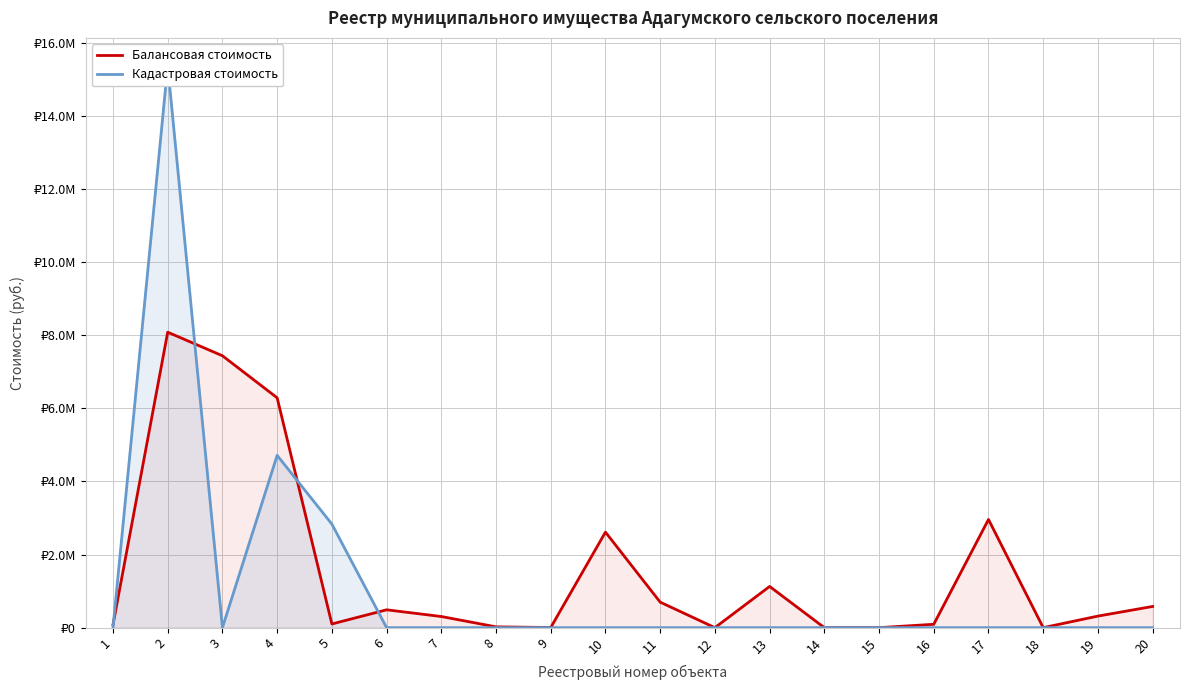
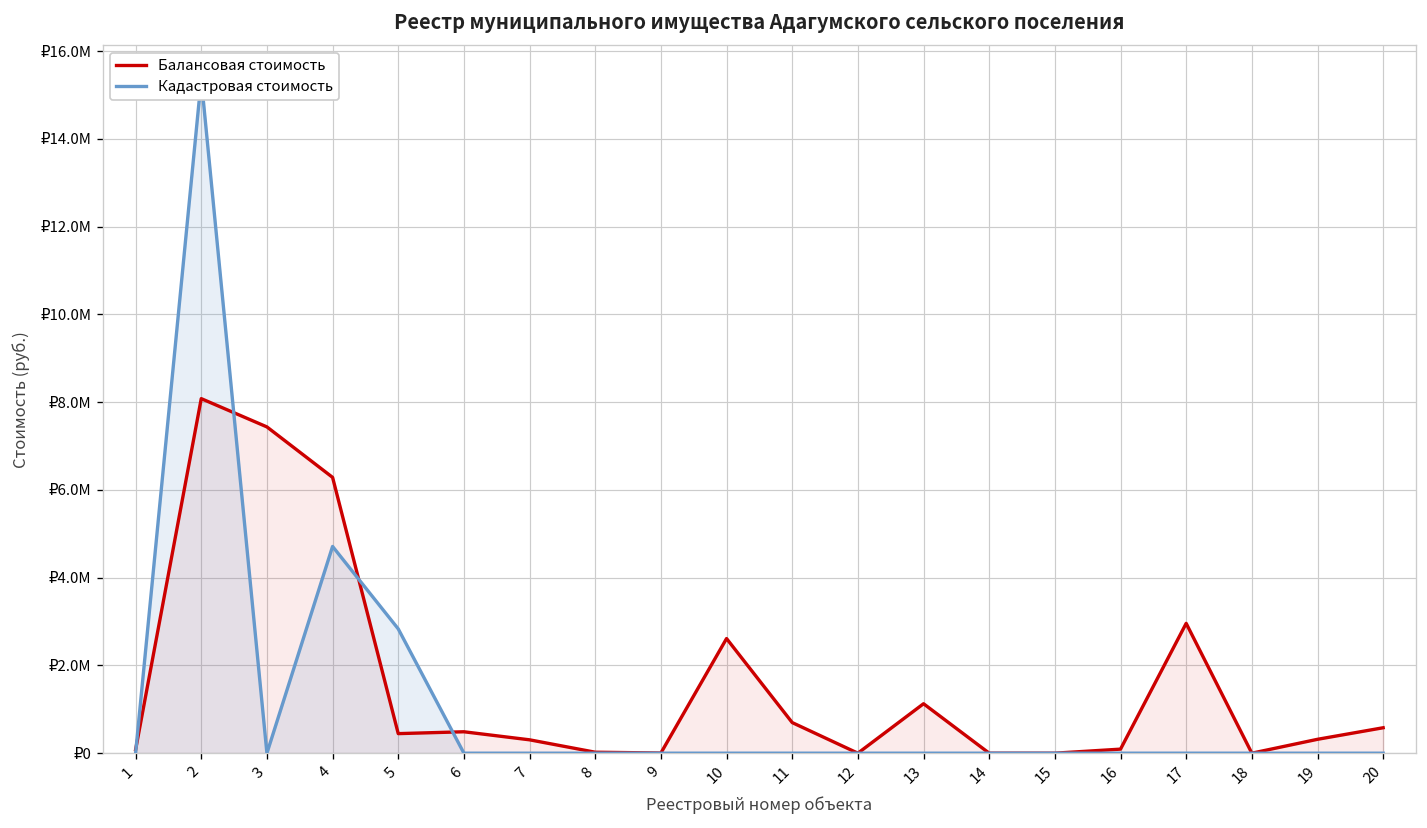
  {
    "Балансовая стоимость": {
      "1": "₽100000",
      "2": "₽8100000",
      "3": "₽7400000",
      "4": "₽6300000",
-     "5": "₽100000",
+     "5": "₽400000",
      "6": "₽500000",
      "7": "₽300000",
      "10": "₽2600000",
      "11": "₽700000",
      "13": "₽1100000",
      "16": "₽100000",
      "17": "₽3000000",
      "19": "₽300000",
      "20": "₽600000"
    },
    "Кадастровая стоимость": {
      "1": "₽0",
      "3": "₽0",
      "4": "₽4700000",
      "5": "₽2800000",
      "6": "₽0",
      "7": "₽0",
      "10": "₽0",
      "11": "₽0",
      "13": "₽0",
      "16": "₽0",
      "17": "₽0",
      "19": "₽0",
      "20": "₽0"
    }
  }
